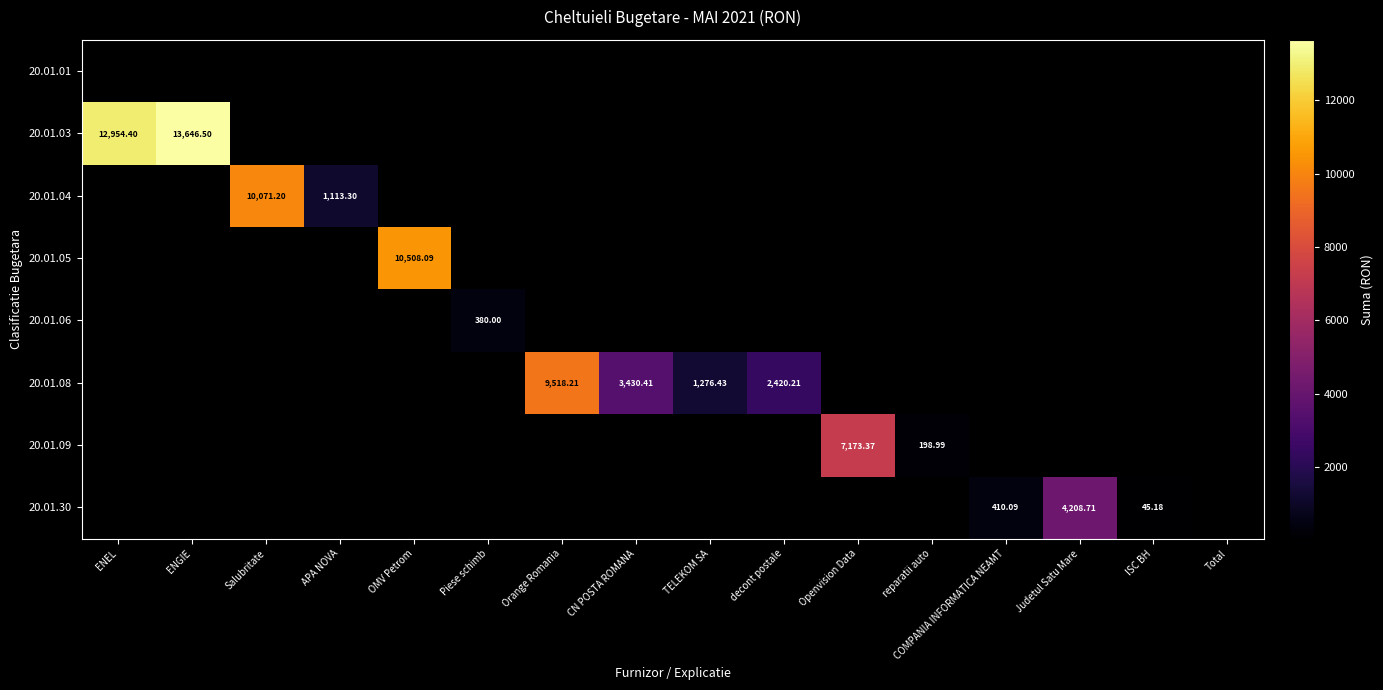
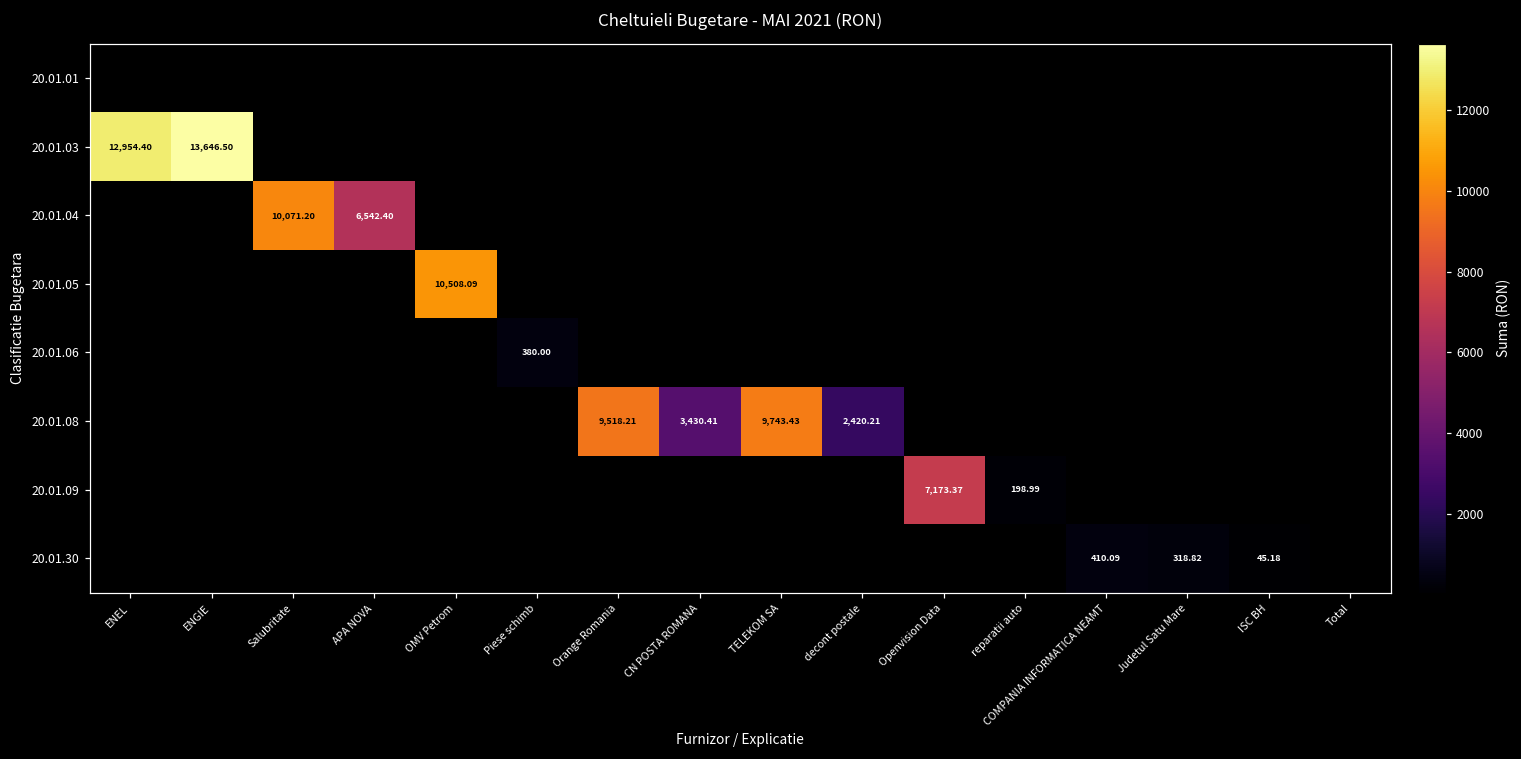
  {
    "20.01.03": {
      "ENEL": "12,954.40",
      "ENGIE": "13,646.50"
    },
    "20.01.04": {
      "Salubritate": "10,071.20",
-     "APA NOVA": "1,113.30"
+     "APA NOVA": "6,542.40"
    },
    "20.01.05": {
      "OMV Petrom": "10,508.09"
    },
    "20.01.06": {
      "Piese schimb": "380.00"
    },
    "20.01.08": {
      "Orange Romania": "9,518.21",
      "CN POSTA ROMANA": "3,430.41",
-     "TELEKOM SA": "1,276.43",
+     "TELEKOM SA": "9,743.43",
      "decont postale": "2,420.21"
    },
    "20.01.09": {
      "Openvision Data": "7,173.37",
      "reparatii auto": "198.99"
    },
    "20.01.30": {
      "COMPANIA INFORMATICA NEAMT": "410.09",
-     "Judetul Satu Mare": "4,208.71",
+     "Judetul Satu Mare": "318.82",
      "ISC BH": "45.18"
    }
  }
